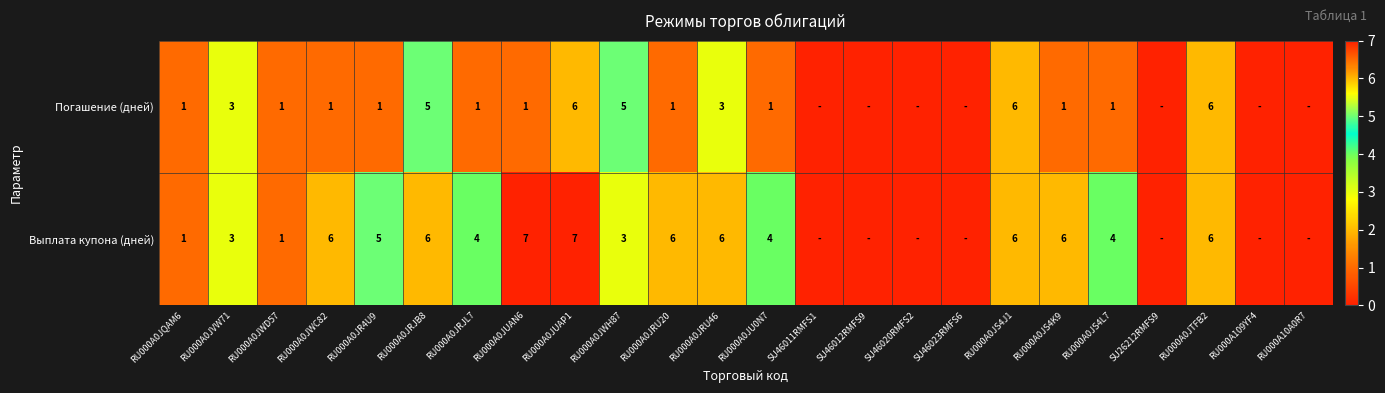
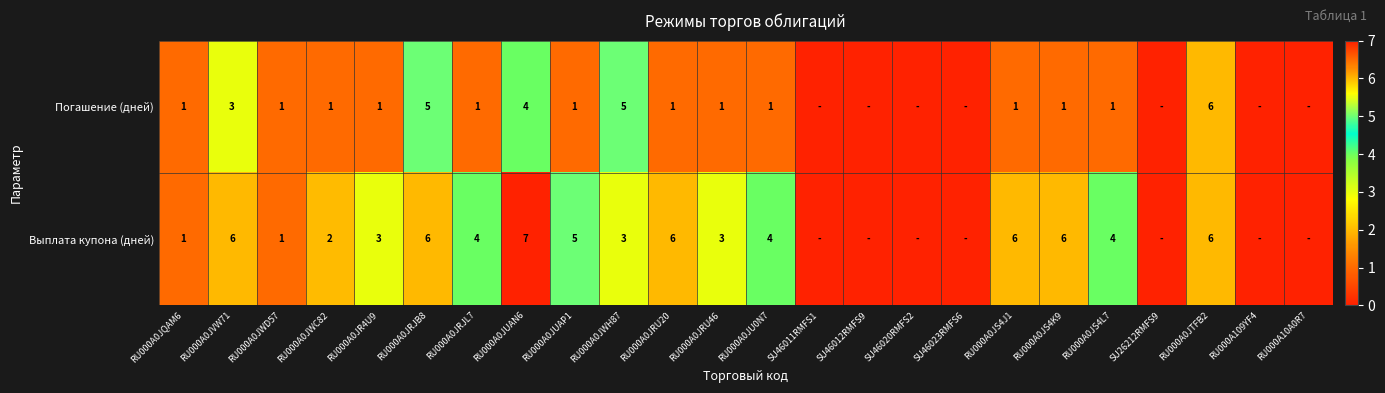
  {
    "Погашение (дней)": {
      "RU000A0JQAM6": 1,
      "RU000A0JVW71": 3,
      "RU000A0JWD57": 1,
      "RU000A0JWC82": 1,
      "RU000A0JR4U9": 1,
      "RU000A0JRJB8": 5,
      "RU000A0JRJL7": 1,
-     "RU000A0JUAN6": 1,
-     "RU000A0JUAP1": 6,
+     "RU000A0JUAN6": 4,
+     "RU000A0JUAP1": 1,
      "RU000A0JWH87": 5,
      "RU000A0JRU20": 1,
-     "RU000A0JRU46": 3,
+     "RU000A0JRU46": 1,
      "RU000A0JU0N7": 1,
-     "RU000A0JS4J1": 6,
+     "RU000A0JS4J1": 1,
      "RU000A0JS4K9": 1,
      "RU000A0JS4L7": 1,
      "RU000A0JTFB2": 6
    },
    "Выплата купона (дней)": {
      "RU000A0JQAM6": 1,
-     "RU000A0JVW71": 3,
+     "RU000A0JVW71": 6,
      "RU000A0JWD57": 1,
-     "RU000A0JWC82": 6,
-     "RU000A0JR4U9": 5,
+     "RU000A0JWC82": 2,
+     "RU000A0JR4U9": 3,
      "RU000A0JRJB8": 6,
      "RU000A0JRJL7": 4,
      "RU000A0JUAN6": 7,
-     "RU000A0JUAP1": 7,
+     "RU000A0JUAP1": 5,
      "RU000A0JWH87": 3,
      "RU000A0JRU20": 6,
-     "RU000A0JRU46": 6,
+     "RU000A0JRU46": 3,
      "RU000A0JU0N7": 4,
      "RU000A0JS4J1": 6,
      "RU000A0JS4K9": 6,
      "RU000A0JS4L7": 4,
      "RU000A0JTFB2": 6
    }
  }
